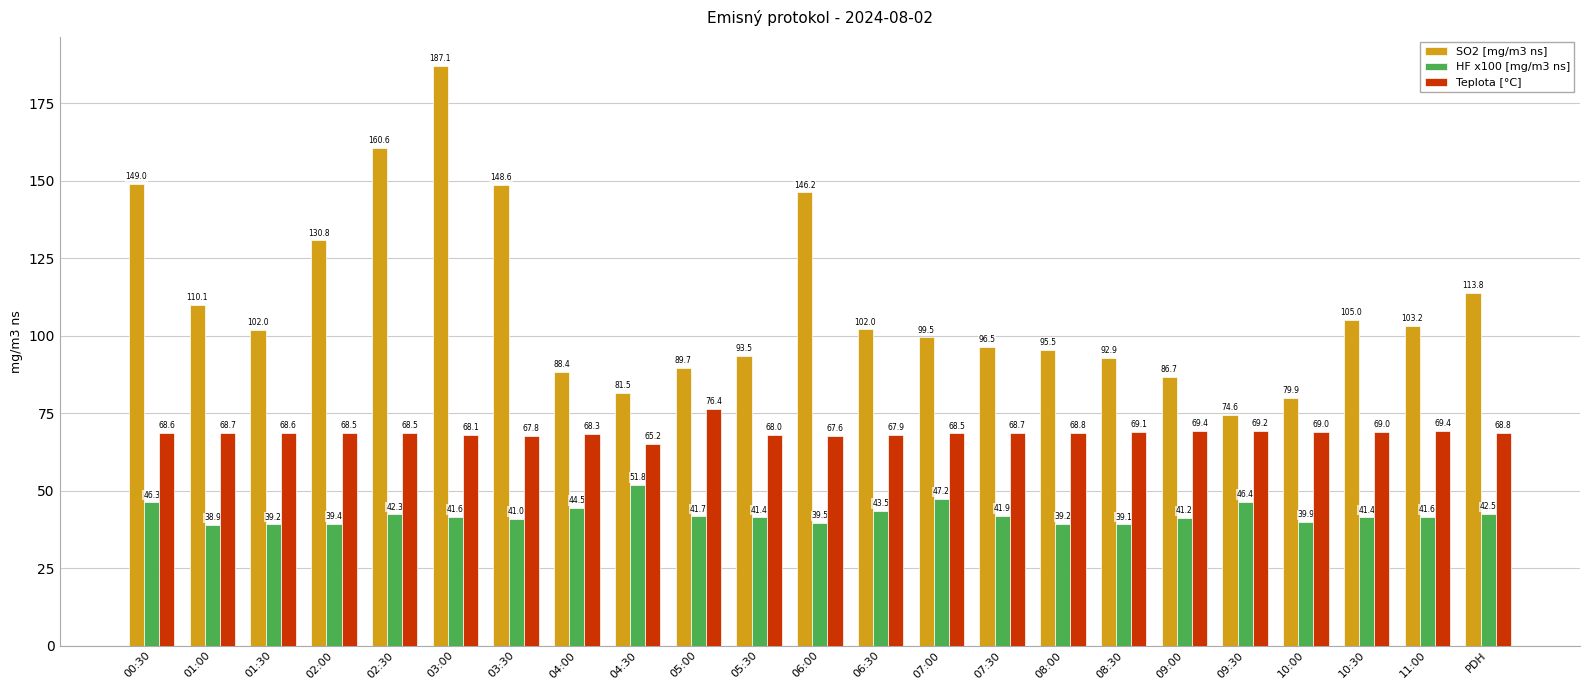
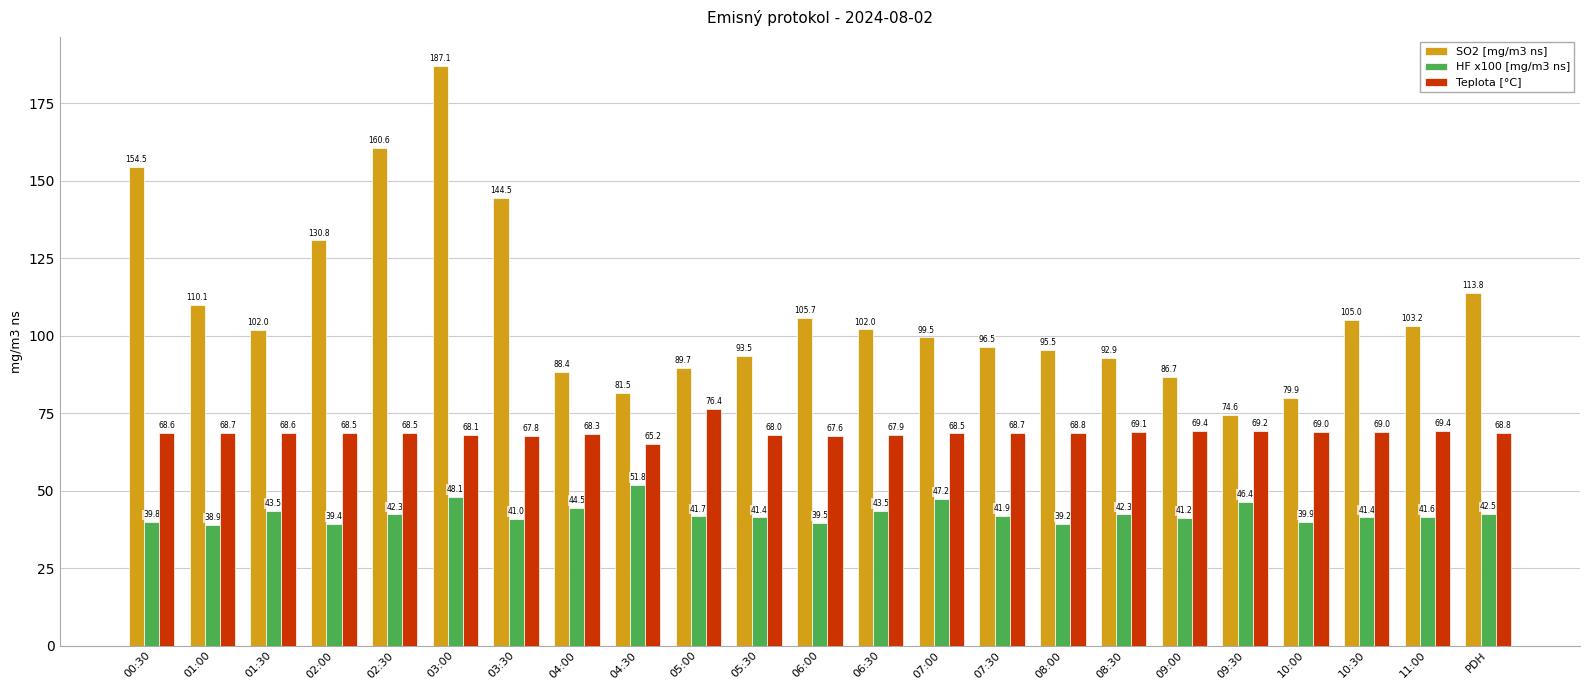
  {
    "SO2 [mg/m3 ns]": {
-     "00:30": 149.0,
-     "03:30": 148.6,
-     "06:00": 146.2
+     "00:30": 154.5,
+     "03:30": 144.5,
+     "06:00": 105.7
    },
    "HF x100 [mg/m3 ns]": {
-     "00:30": 46.3,
-     "01:30": 39.2,
-     "03:00": 41.6,
-     "08:30": 39.1
+     "00:30": 39.8,
+     "01:30": 43.5,
+     "03:00": 48.1,
+     "08:30": 42.3
    }
  }
